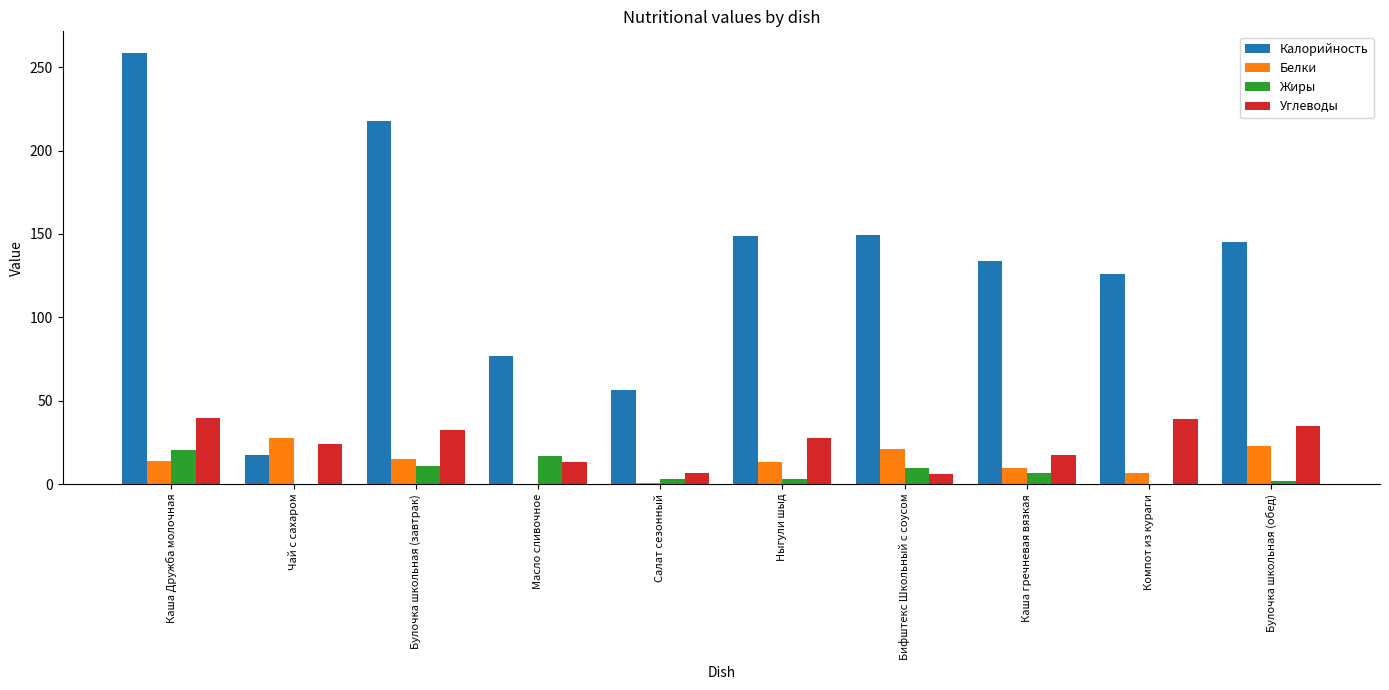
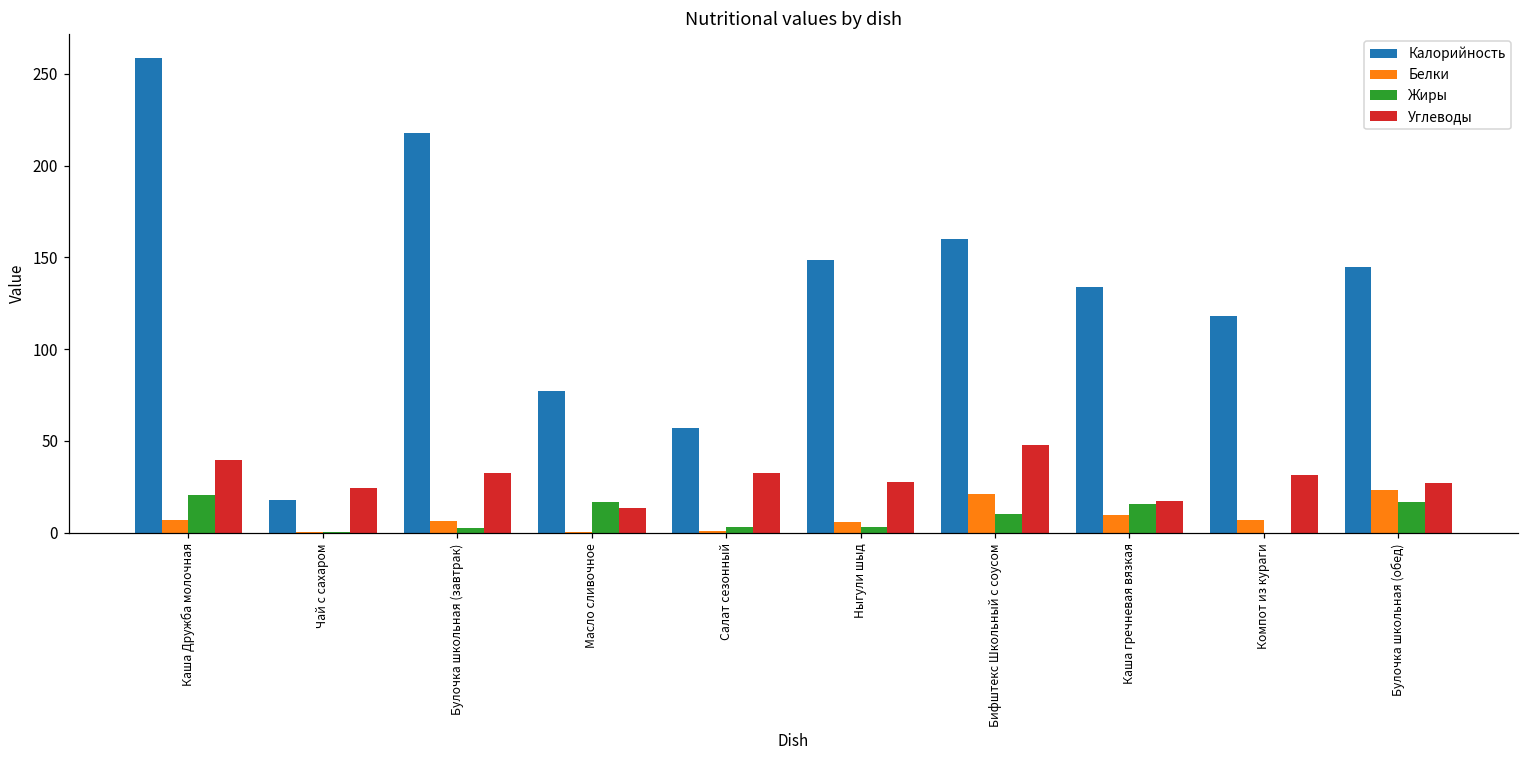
  {
    "Калорийность": {
      "Каша Дружба молочная": 259,
      "Чай с сахаром": 18,
      "Булочка школьная (завтрак)": 218,
      "Масло сливочное": 77,
      "Салат сезонный": 57,
      "Ныгули шыд": 149,
-     "Бифштекс Школьный с соусом": 149,
+     "Бифштекс Школьный с соусом": 160,
      "Каша гречневая вязкая": 134,
-     "Компот из кураги": 126,
+     "Компот из кураги": 118,
      "Булочка школьная (обед)": 145
    },
    "Белки": {
-     "Каша Дружба молочная": 14,
-     "Чай с сахаром": 28,
-     "Булочка школьная (завтрак)": 15,
-     "Ныгули шыд": 13,
+     "Каша Дружба молочная": 7,
+     "Чай с сахаром": 0,
+     "Булочка школьная (завтрак)": 6,
+     "Ныгули шыд": 6,
      "Бифштекс Школьный с соусом": 21,
      "Каша гречневая вязкая": 10,
      "Компот из кураги": 7,
      "Булочка школьная (обед)": 23
    },
    "Жиры": {
      "Каша Дружба молочная": 21,
-     "Булочка школьная (завтрак)": 11,
+     "Булочка школьная (завтрак)": 2,
      "Масло сливочное": 17,
      "Салат сезонный": 3,
      "Ныгули шыд": 3,
      "Бифштекс Школьный с соусом": 10,
-     "Каша гречневая вязкая": 7,
+     "Каша гречневая вязкая": 16,
      "Компот из кураги": 0,
-     "Булочка школьная (обед)": 2
+     "Булочка школьная (обед)": 17
    },
    "Углеводы": {
      "Каша Дружба молочная": 40,
      "Чай с сахаром": 24,
      "Булочка школьная (завтрак)": 33,
      "Масло сливочное": 14,
-     "Салат сезонный": 7,
+     "Салат сезонный": 32,
      "Ныгули шыд": 28,
-     "Бифштекс Школьный с соусом": 6,
+     "Бифштекс Школьный с соусом": 48,
      "Каша гречневая вязкая": 17,
-     "Компот из кураги": 39,
-     "Булочка школьная (обед)": 35
+     "Компот из кураги": 32,
+     "Булочка школьная (обед)": 27
    }
  }
